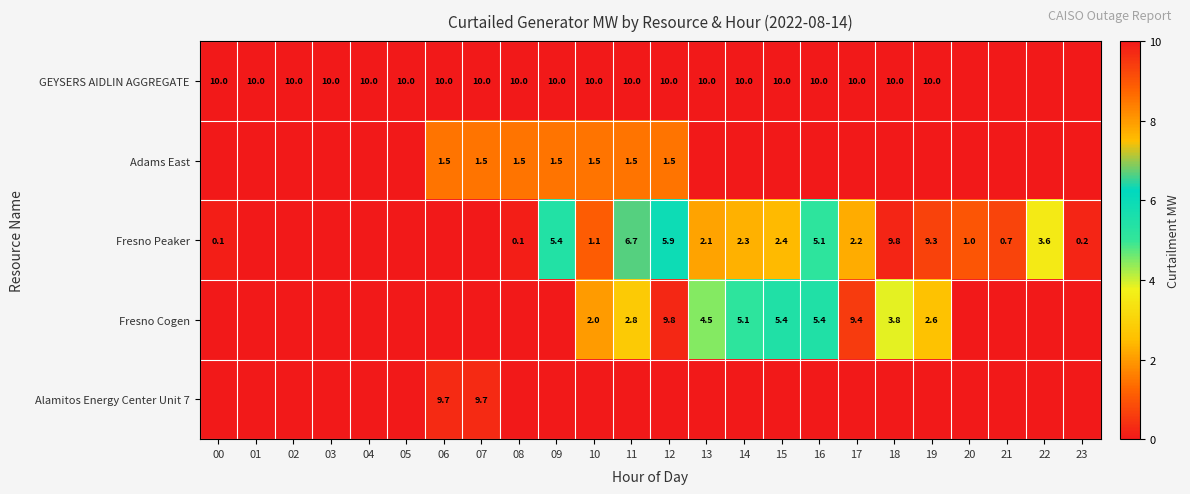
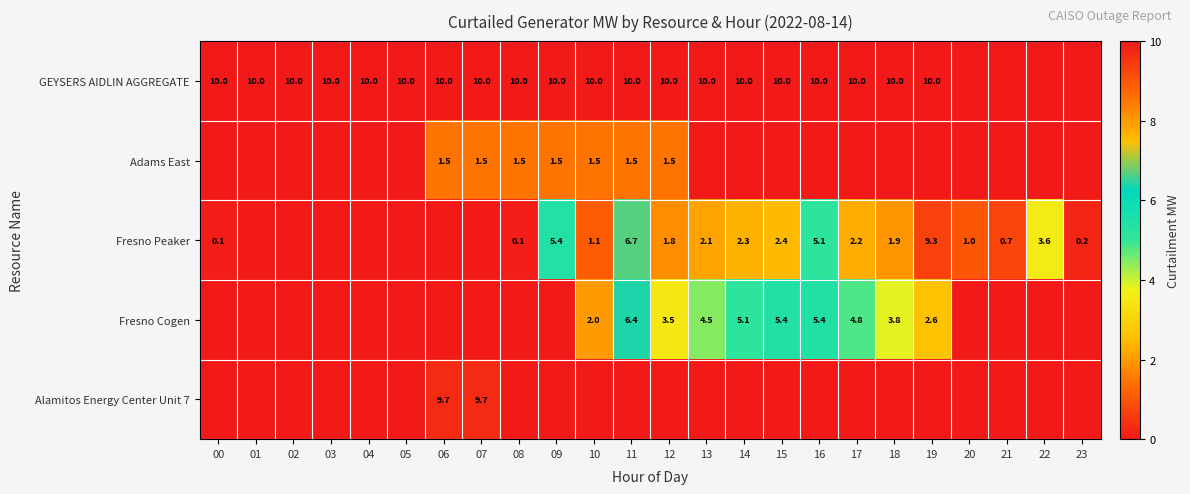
  {
    "GEYSERS AIDLIN AGGREGATE": {
      "00": 10.0,
      "01": 10.0,
      "02": 10.0,
      "03": 10.0,
      "04": 10.0,
      "05": 10.0,
      "06": 10.0,
      "07": 10.0,
      "08": 10.0,
      "09": 10.0,
      "10": 10.0,
      "11": 10.0,
      "12": 10.0,
      "13": 10.0,
      "14": 10.0,
      "15": 10.0,
      "16": 10.0,
      "17": 10.0,
      "18": 10.0,
      "19": 10.0
    },
    "Adams East": {
      "06": 1.5,
      "07": 1.5,
      "08": 1.5,
      "09": 1.5,
      "10": 1.5,
      "11": 1.5,
      "12": 1.5
    },
    "Fresno Peaker": {
      "00": 0.1,
      "08": 0.1,
      "09": 5.4,
      "10": 1.1,
      "11": 6.7,
-     "12": 5.9,
+     "12": 1.8,
      "13": 2.1,
      "14": 2.3,
      "15": 2.4,
      "16": 5.1,
      "17": 2.2,
-     "18": 9.8,
+     "18": 1.9,
      "19": 9.3,
      "20": 1.0,
      "21": 0.7,
      "22": 3.6,
      "23": 0.2
    },
    "Fresno Cogen": {
      "10": 2.0,
-     "11": 2.8,
-     "12": 9.8,
+     "11": 6.4,
+     "12": 3.5,
      "13": 4.5,
      "14": 5.1,
      "15": 5.4,
      "16": 5.4,
-     "17": 9.4,
+     "17": 4.8,
      "18": 3.8,
      "19": 2.6
    },
    "Alamitos Energy Center Unit 7": {
      "06": 9.7,
      "07": 9.7
    }
  }
